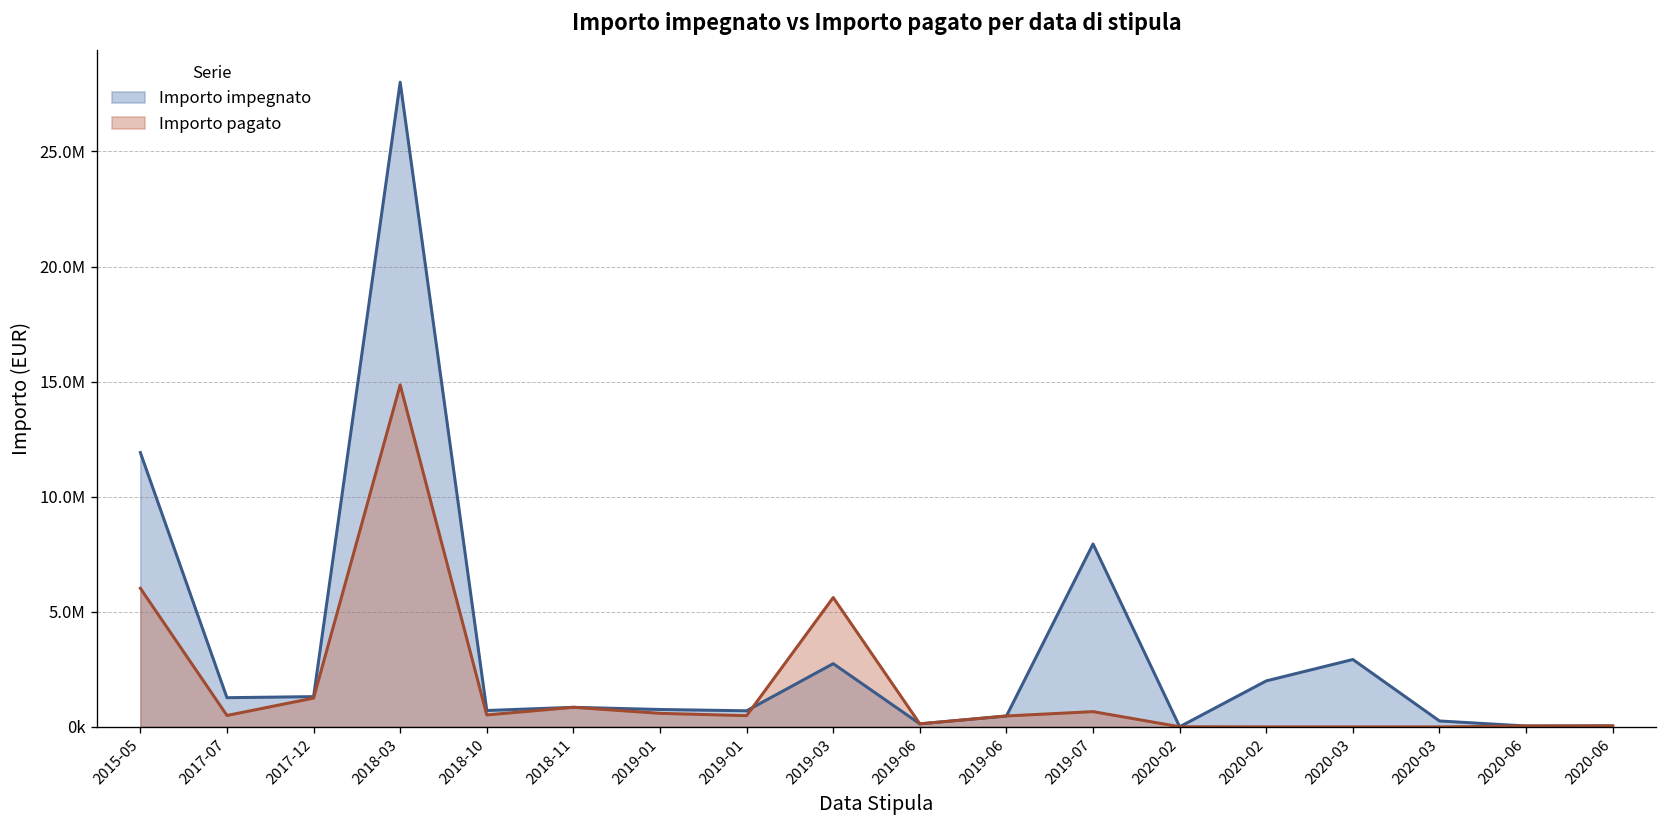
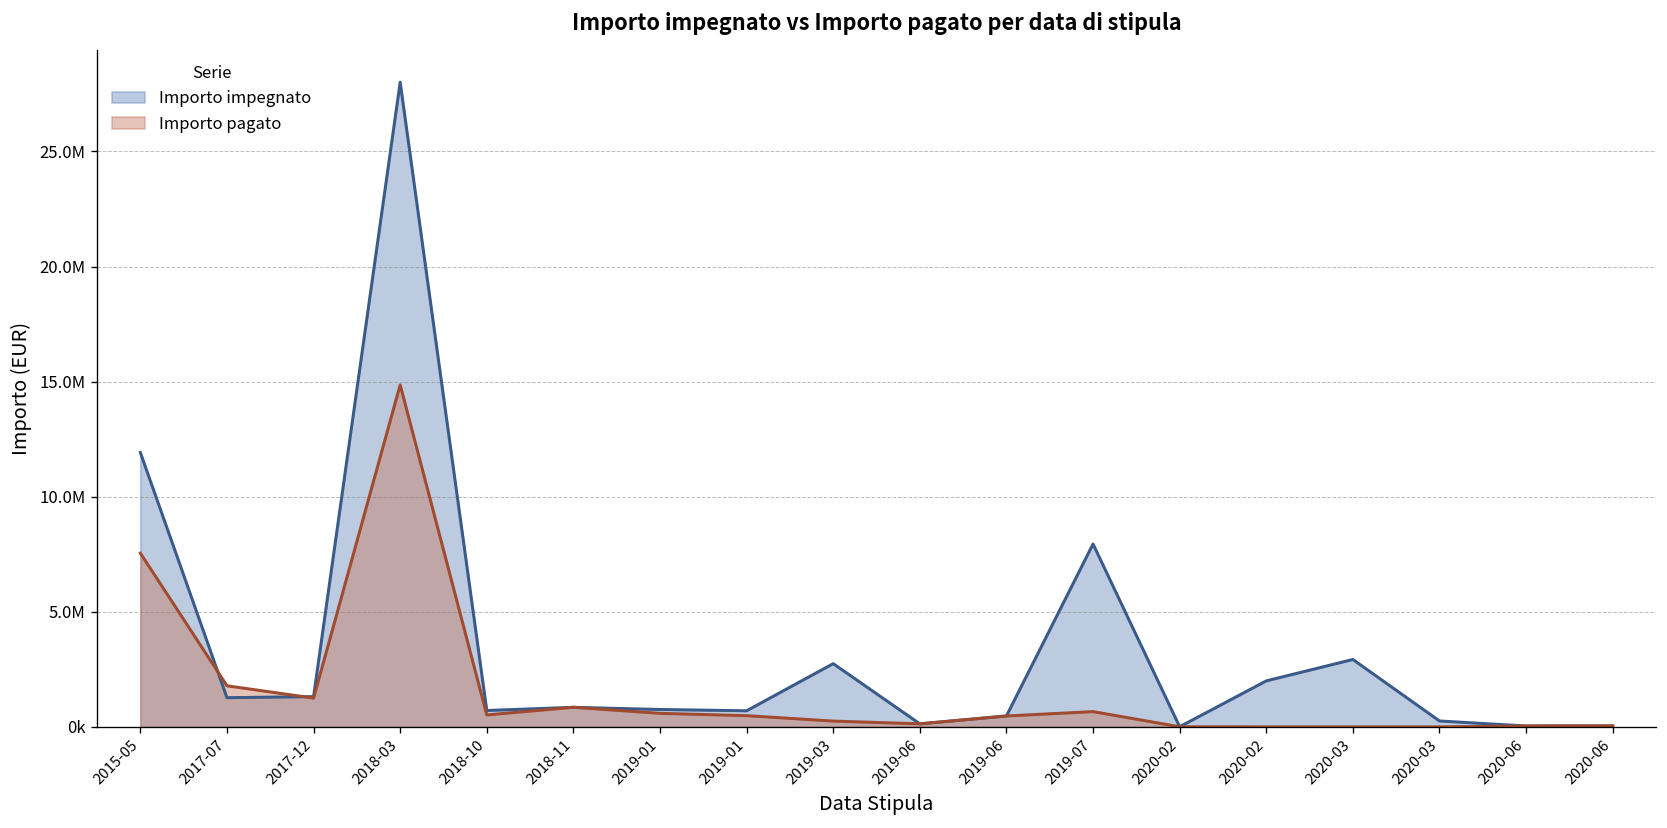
  {
    "Importo impegnato": {
      "2015-05": 11900000,
      "2017-07": 1300000,
      "2018-03": 28000000,
      "2018-10": 700000,
      "2019-03": 2700000,
      "2019-07": 7900000
    },
    "Importo pagato": {
-     "2015-05": 6000000,
-     "2017-07": 500000,
+     "2015-05": 7500000,
+     "2017-07": 1800000,
      "2018-03": 14900000,
      "2018-10": 500000,
-     "2019-03": 5600000,
+     "2019-03": 300000,
      "2019-07": 700000
    }
  }
